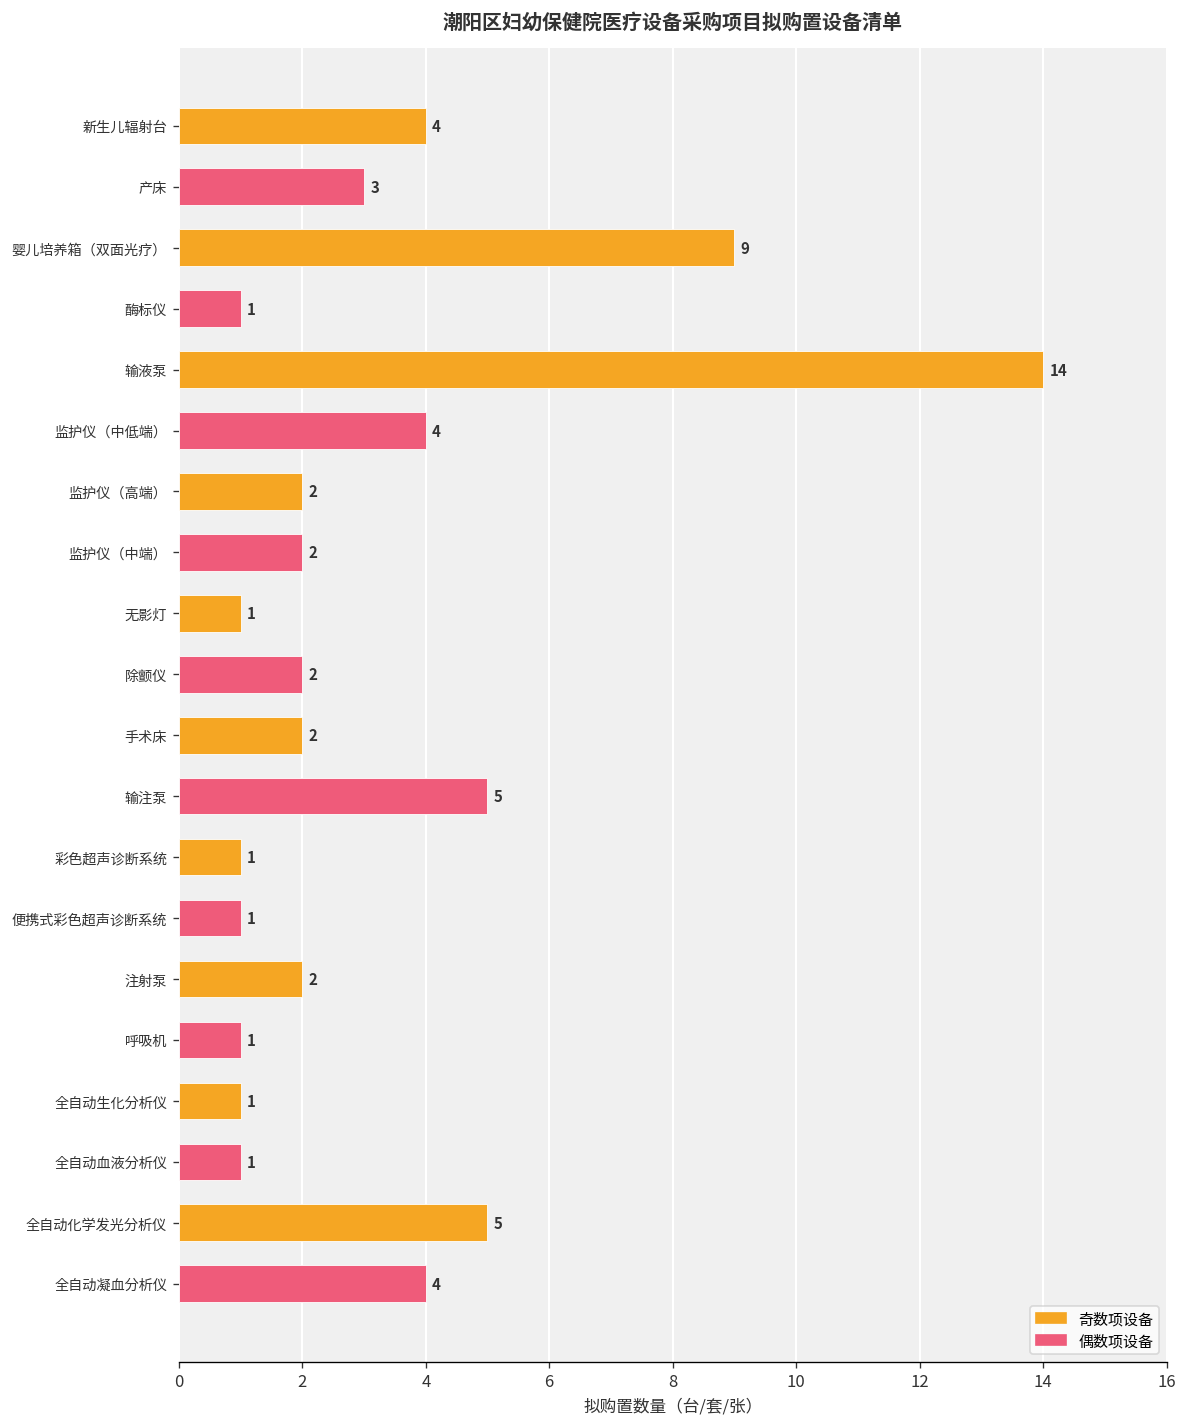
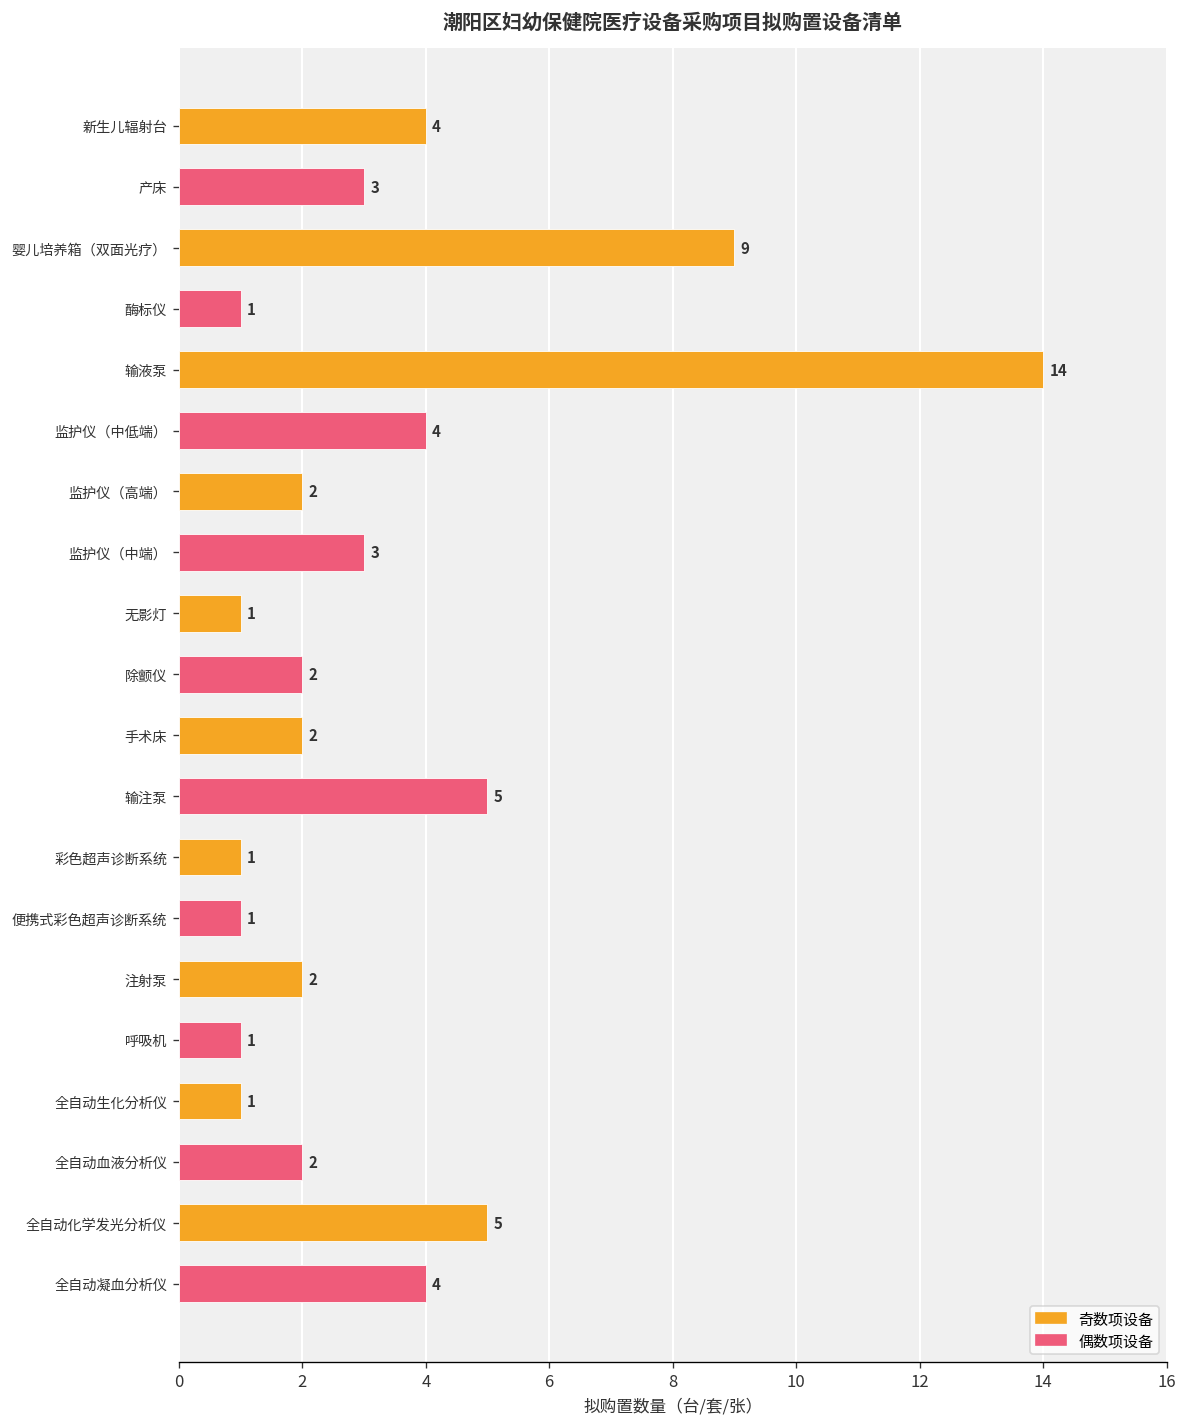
  {
    "新生儿辐射台": 4,
    "产床": 3,
    "婴儿培养箱（双面光疗）": 9,
    "酶标仪": 1,
    "输液泵": 14,
    "监护仪（中低端）": 4,
    "监护仪（高端）": 2,
-   "监护仪（中端）": 2,
+   "监护仪（中端）": 3,
    "无影灯": 1,
    "除颤仪": 2,
    "手术床": 2,
    "输注泵": 5,
    "彩色超声诊断系统": 1,
    "便携式彩色超声诊断系统": 1,
    "注射泵": 2,
    "呼吸机": 1,
    "全自动生化分析仪": 1,
-   "全自动血液分析仪": 1,
+   "全自动血液分析仪": 2,
    "全自动化学发光分析仪": 5,
    "全自动凝血分析仪": 4
  }
